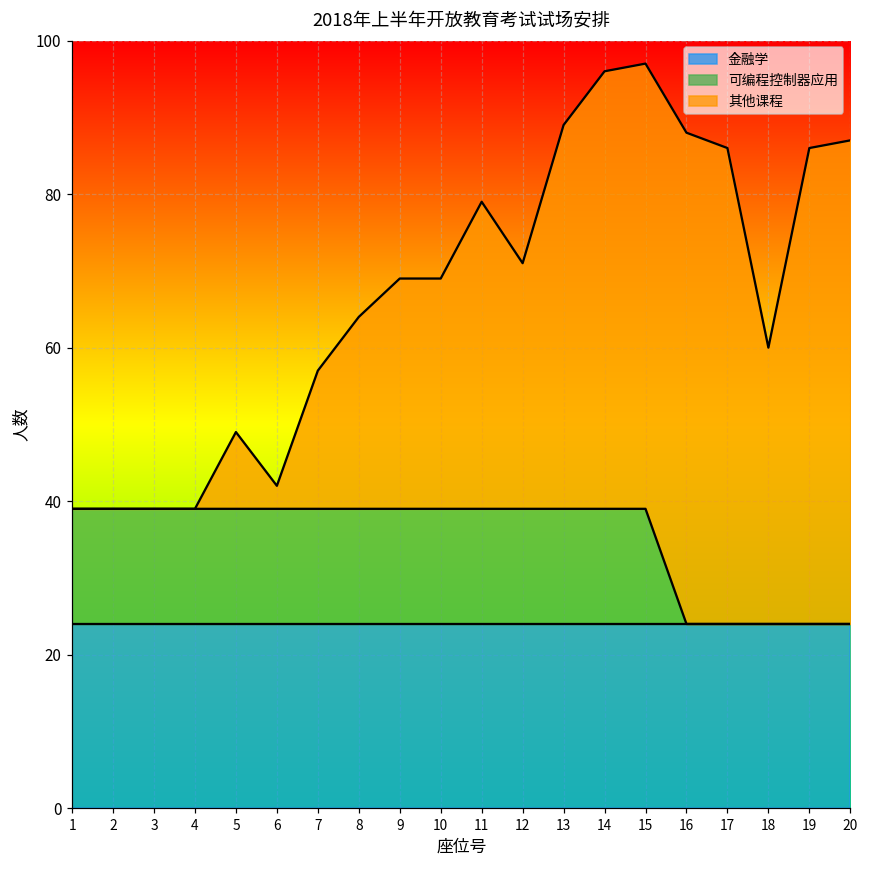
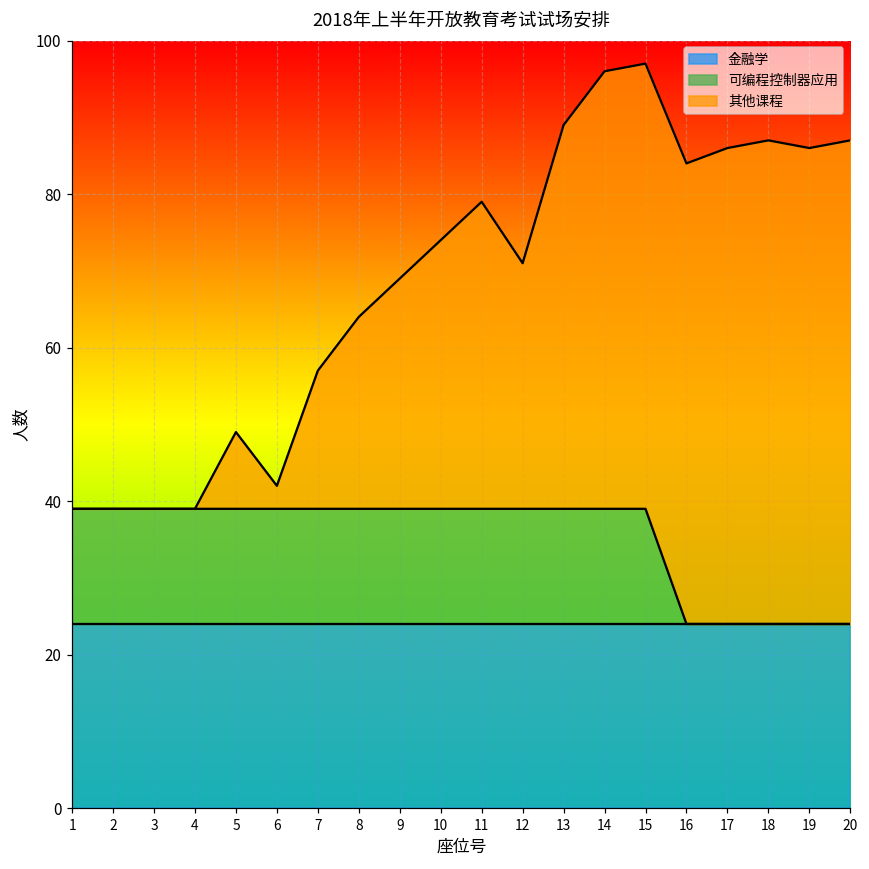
  {
    "金融学": {
      "1": 24,
      "2": 24,
      "3": 24,
      "4": 24,
      "5": 24,
      "6": 24,
      "7": 24,
      "8": 24,
      "9": 24,
      "10": 24,
      "11": 24,
      "12": 24,
      "13": 24,
      "14": 24,
      "15": 24
    },
    "可编程控制器应用": {
      "5": 15,
      "6": 15,
      "7": 15,
      "8": 15,
      "9": 15,
      "10": 15,
      "11": 15,
      "12": 15,
      "13": 15,
      "14": 15,
      "15": 15
    },
    "其他课程": {
      "5": 10,
      "6": 3,
      "7": 18,
      "8": 25,
      "9": 30,
-     "10": 30,
+     "10": 35,
      "11": 40,
      "12": 32,
      "13": 50,
      "14": 57,
      "15": 58,
-     "16": 64,
+     "16": 60,
      "17": 62,
-     "18": 36,
+     "18": 63,
      "19": 62,
      "20": 63
    }
  }
